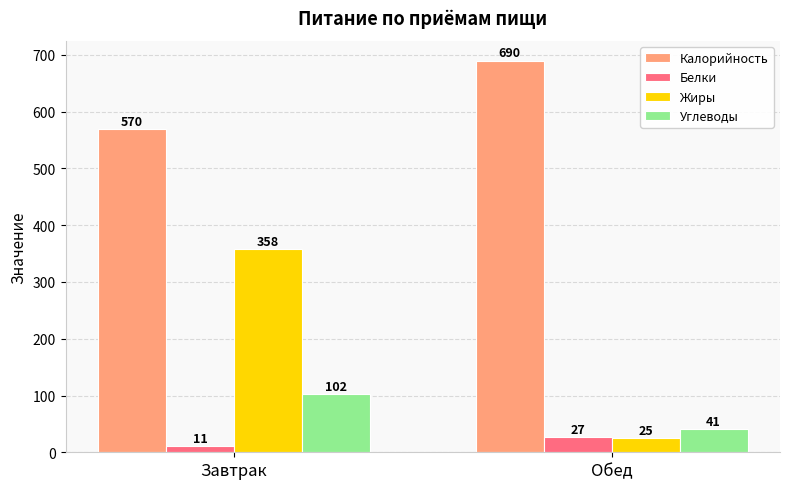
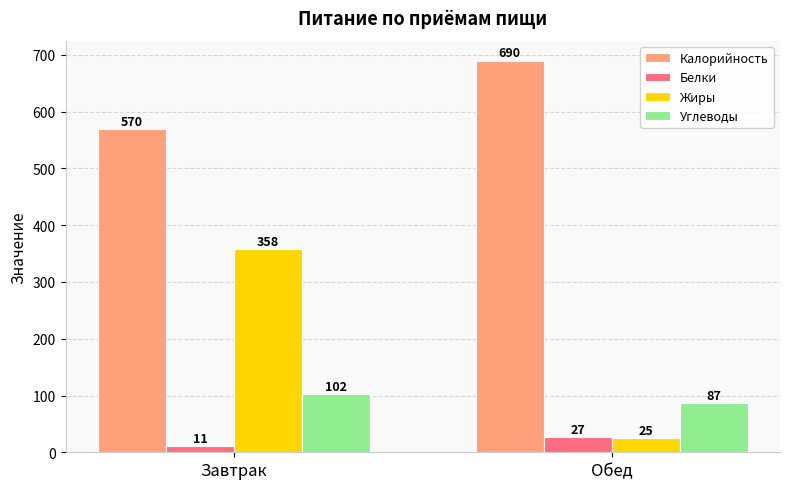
  {
    "Жиры": {
      "Завтрак": 358,
      "Обед": 25
    },
    "Углеводы": {
      "Завтрак": 102,
-     "Обед": 41
+     "Обед": 87
    }
  }
